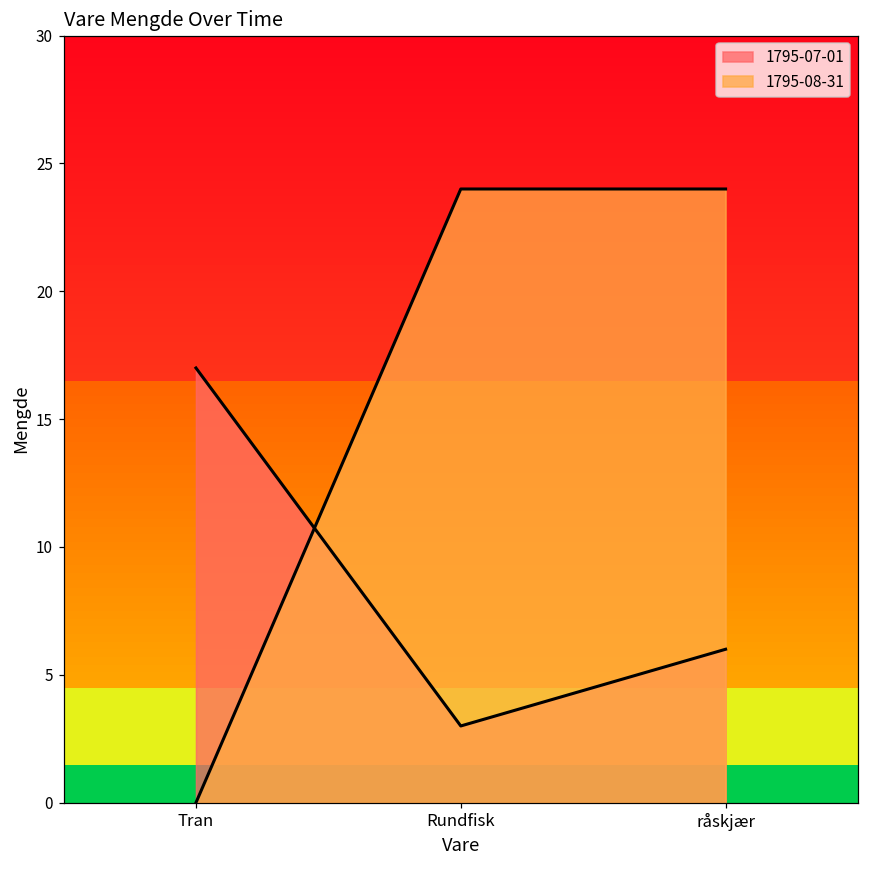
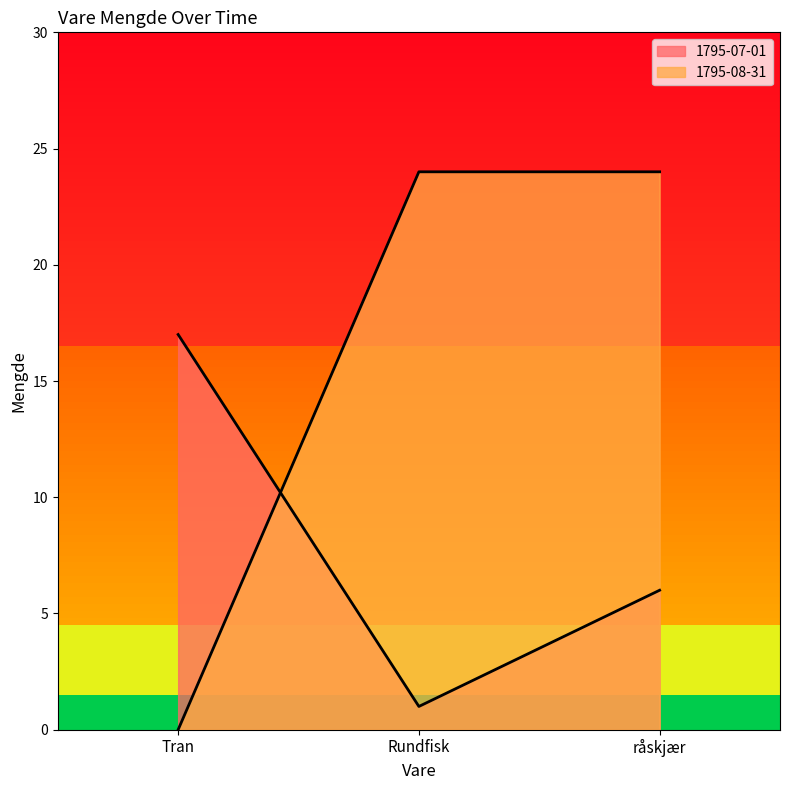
  {
    "1795-07-01": {
      "Tran": 17,
-     "Rundfisk": 3,
+     "Rundfisk": 1,
      "råskjær": 6
    },
    "1795-08-31": {
      "Tran": 0,
      "Rundfisk": 24,
      "råskjær": 24
    }
  }
